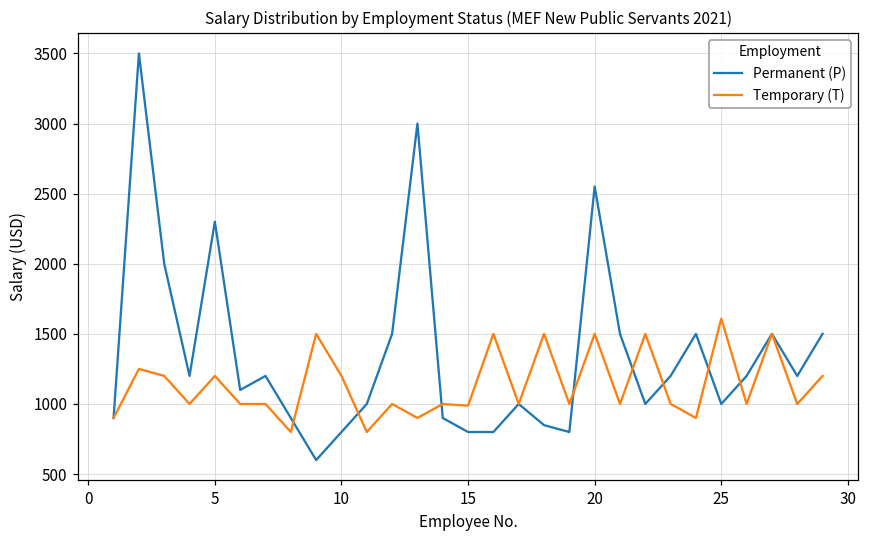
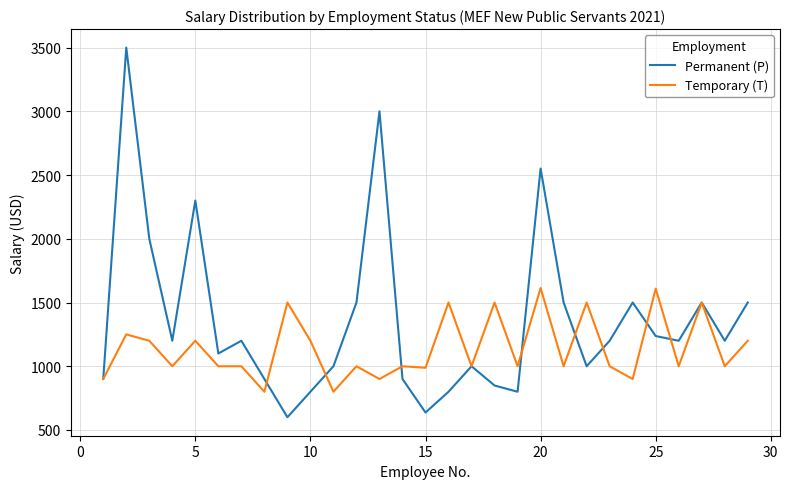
  {
    "Permanent (P)": {
      "5": 2300,
      "10": 800,
-     "15": 800,
+     "15": 640,
      "20": 2550,
-     "25": 1000
+     "25": 1240
    },
    "Temporary (T)": {
      "5": 1200,
      "10": 1200,
      "15": 990,
-     "20": 1500,
+     "20": 1610,
      "25": 1610
    }
  }
